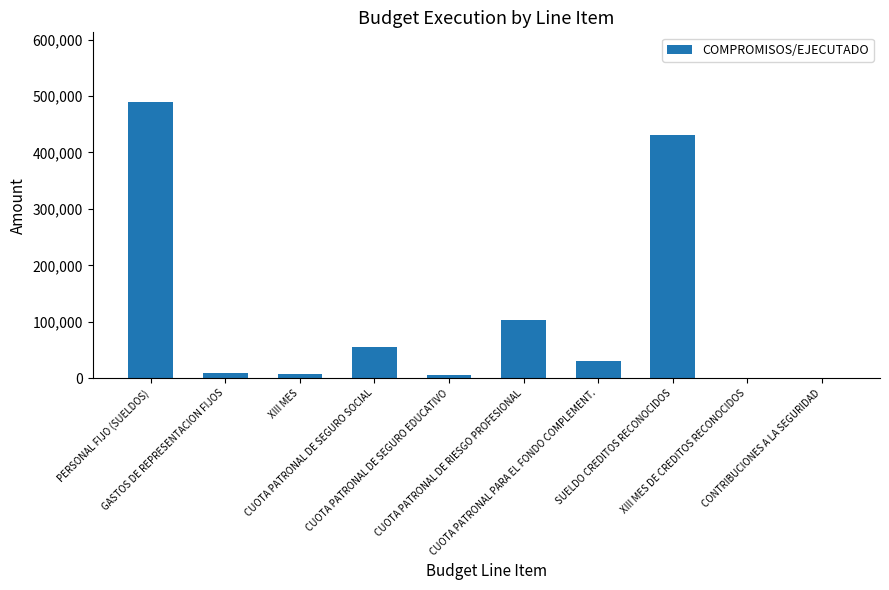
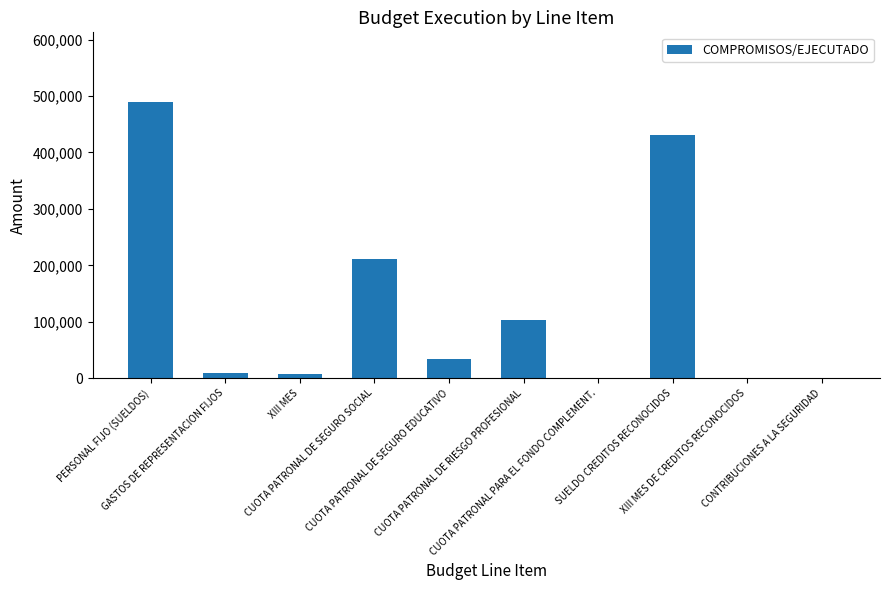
  {
    "PERSONAL FIJO (SUELDOS)": "490,000",
    "GASTOS DE REPRESENTACION FIJOS": "10,000",
    "XIII MES": "10,000",
-   "CUOTA PATRONAL DE SEGURO SOCIAL": "60,000",
-   "CUOTA PATRONAL DE SEGURO EDUCATIVO": "10,000",
+   "CUOTA PATRONAL DE SEGURO SOCIAL": "210,000",
+   "CUOTA PATRONAL DE SEGURO EDUCATIVO": "30,000",
    "CUOTA PATRONAL DE RIESGO PROFESIONAL": "100,000",
-   "CUOTA PATRONAL PARA EL FONDO COMPLEMENT.": "30,000",
+   "CUOTA PATRONAL PARA EL FONDO COMPLEMENT.": "0",
    "SUELDO CREDITOS RECONOCIDOS": "430,000",
    "XIII MES DE CREDITOS RECONOCIDOS": "0",
    "CONTRIBUCIONES A LA SEGURIDAD": "0"
  }
